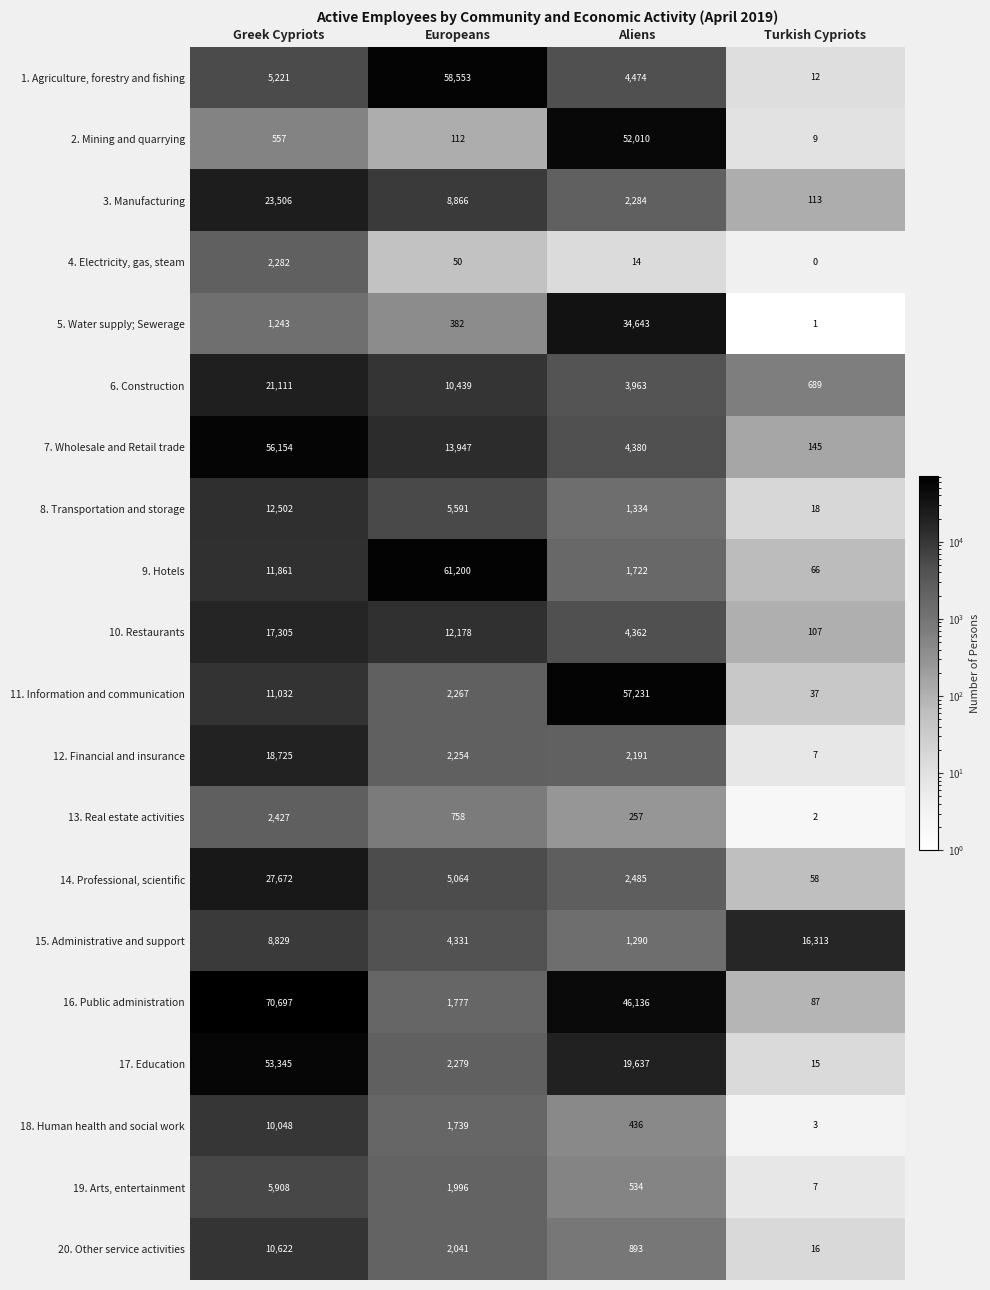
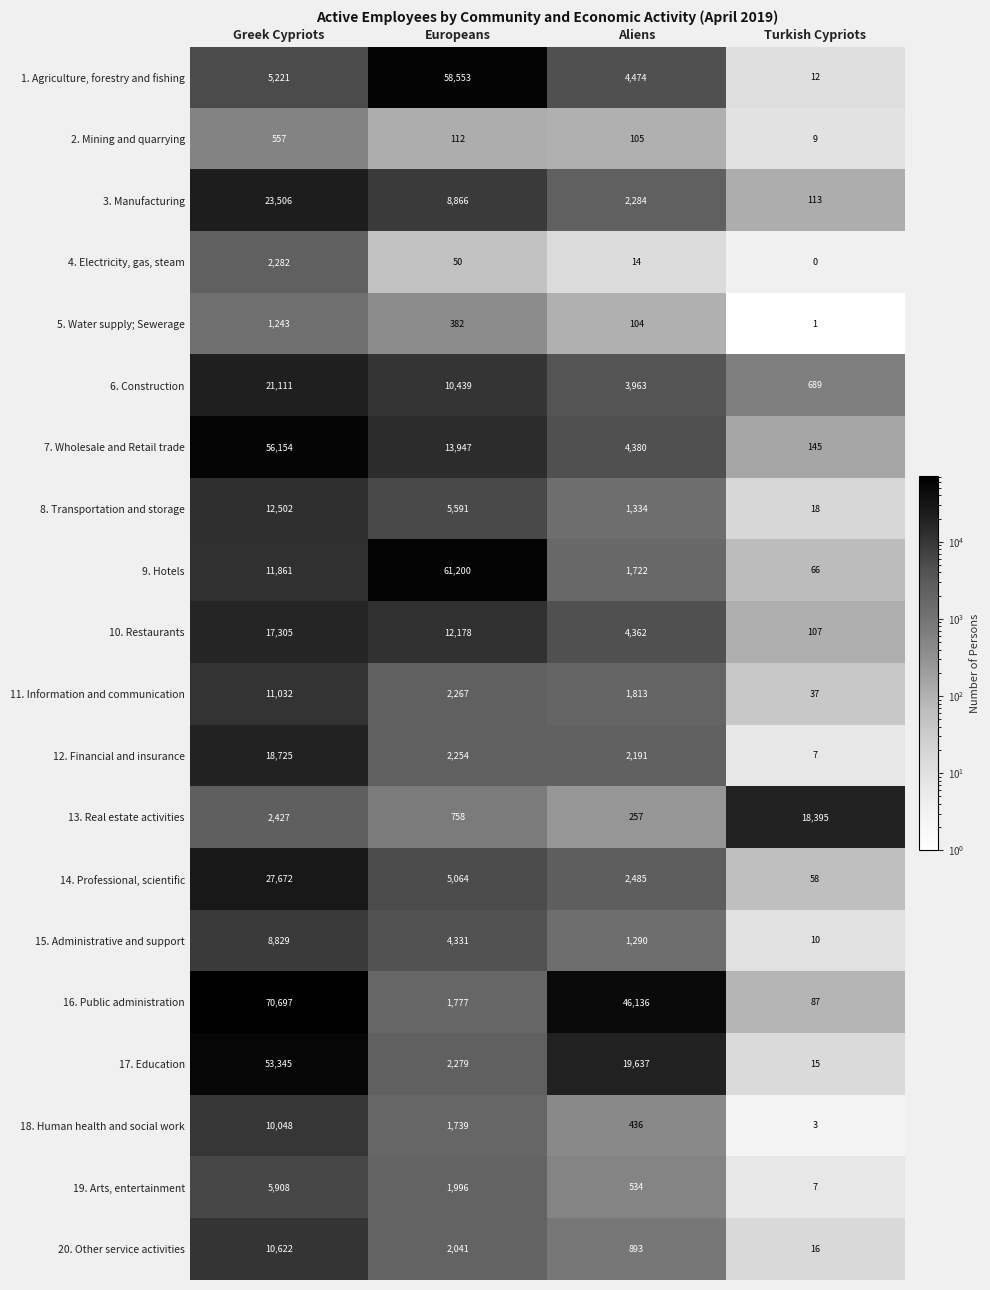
  {
    "1. Agriculture, forestry and fishing": {
      "Greek Cypriots": "5,221",
      "Europeans": "58,553",
      "Aliens": "4,474",
      "Turkish Cypriots": "12"
    },
    "2. Mining and quarrying": {
      "Greek Cypriots": "557",
      "Europeans": "112",
-     "Aliens": "52,010",
+     "Aliens": "105",
      "Turkish Cypriots": "9"
    },
    "3. Manufacturing": {
      "Greek Cypriots": "23,506",
      "Europeans": "8,866",
      "Aliens": "2,284",
      "Turkish Cypriots": "113"
    },
    "4. Electricity, gas, steam": {
      "Greek Cypriots": "2,282",
      "Europeans": "50",
      "Aliens": "14",
      "Turkish Cypriots": "0"
    },
    "5. Water supply; Sewerage": {
      "Greek Cypriots": "1,243",
      "Europeans": "382",
-     "Aliens": "34,643",
+     "Aliens": "104",
      "Turkish Cypriots": "1"
    },
    "6. Construction": {
      "Greek Cypriots": "21,111",
      "Europeans": "10,439",
      "Aliens": "3,963",
      "Turkish Cypriots": "689"
    },
    "7. Wholesale and Retail trade": {
      "Greek Cypriots": "56,154",
      "Europeans": "13,947",
      "Aliens": "4,380",
      "Turkish Cypriots": "145"
    },
    "8. Transportation and storage": {
      "Greek Cypriots": "12,502",
      "Europeans": "5,591",
      "Aliens": "1,334",
      "Turkish Cypriots": "18"
    },
    "9. Hotels": {
      "Greek Cypriots": "11,861",
      "Europeans": "61,200",
      "Aliens": "1,722",
      "Turkish Cypriots": "66"
    },
    "10. Restaurants": {
      "Greek Cypriots": "17,305",
      "Europeans": "12,178",
      "Aliens": "4,362",
      "Turkish Cypriots": "107"
    },
    "11. Information and communication": {
      "Greek Cypriots": "11,032",
      "Europeans": "2,267",
-     "Aliens": "57,231",
+     "Aliens": "1,813",
      "Turkish Cypriots": "37"
    },
    "12. Financial and insurance": {
      "Greek Cypriots": "18,725",
      "Europeans": "2,254",
      "Aliens": "2,191",
      "Turkish Cypriots": "7"
    },
    "13. Real estate activities": {
      "Greek Cypriots": "2,427",
      "Europeans": "758",
      "Aliens": "257",
-     "Turkish Cypriots": "2"
+     "Turkish Cypriots": "18,395"
    },
    "14. Professional, scientific": {
      "Greek Cypriots": "27,672",
      "Europeans": "5,064",
      "Aliens": "2,485",
      "Turkish Cypriots": "58"
    },
    "15. Administrative and support": {
      "Greek Cypriots": "8,829",
      "Europeans": "4,331",
      "Aliens": "1,290",
-     "Turkish Cypriots": "16,313"
+     "Turkish Cypriots": "10"
    },
    "16. Public administration": {
      "Greek Cypriots": "70,697",
      "Europeans": "1,777",
      "Aliens": "46,136",
      "Turkish Cypriots": "87"
    },
    "17. Education": {
      "Greek Cypriots": "53,345",
      "Europeans": "2,279",
      "Aliens": "19,637",
      "Turkish Cypriots": "15"
    },
    "18. Human health and social work": {
      "Greek Cypriots": "10,048",
      "Europeans": "1,739",
      "Aliens": "436",
      "Turkish Cypriots": "3"
    },
    "19. Arts, entertainment": {
      "Greek Cypriots": "5,908",
      "Europeans": "1,996",
      "Aliens": "534",
      "Turkish Cypriots": "7"
    },
    "20. Other service activities": {
      "Greek Cypriots": "10,622",
      "Europeans": "2,041",
      "Aliens": "893",
      "Turkish Cypriots": "16"
    }
  }
